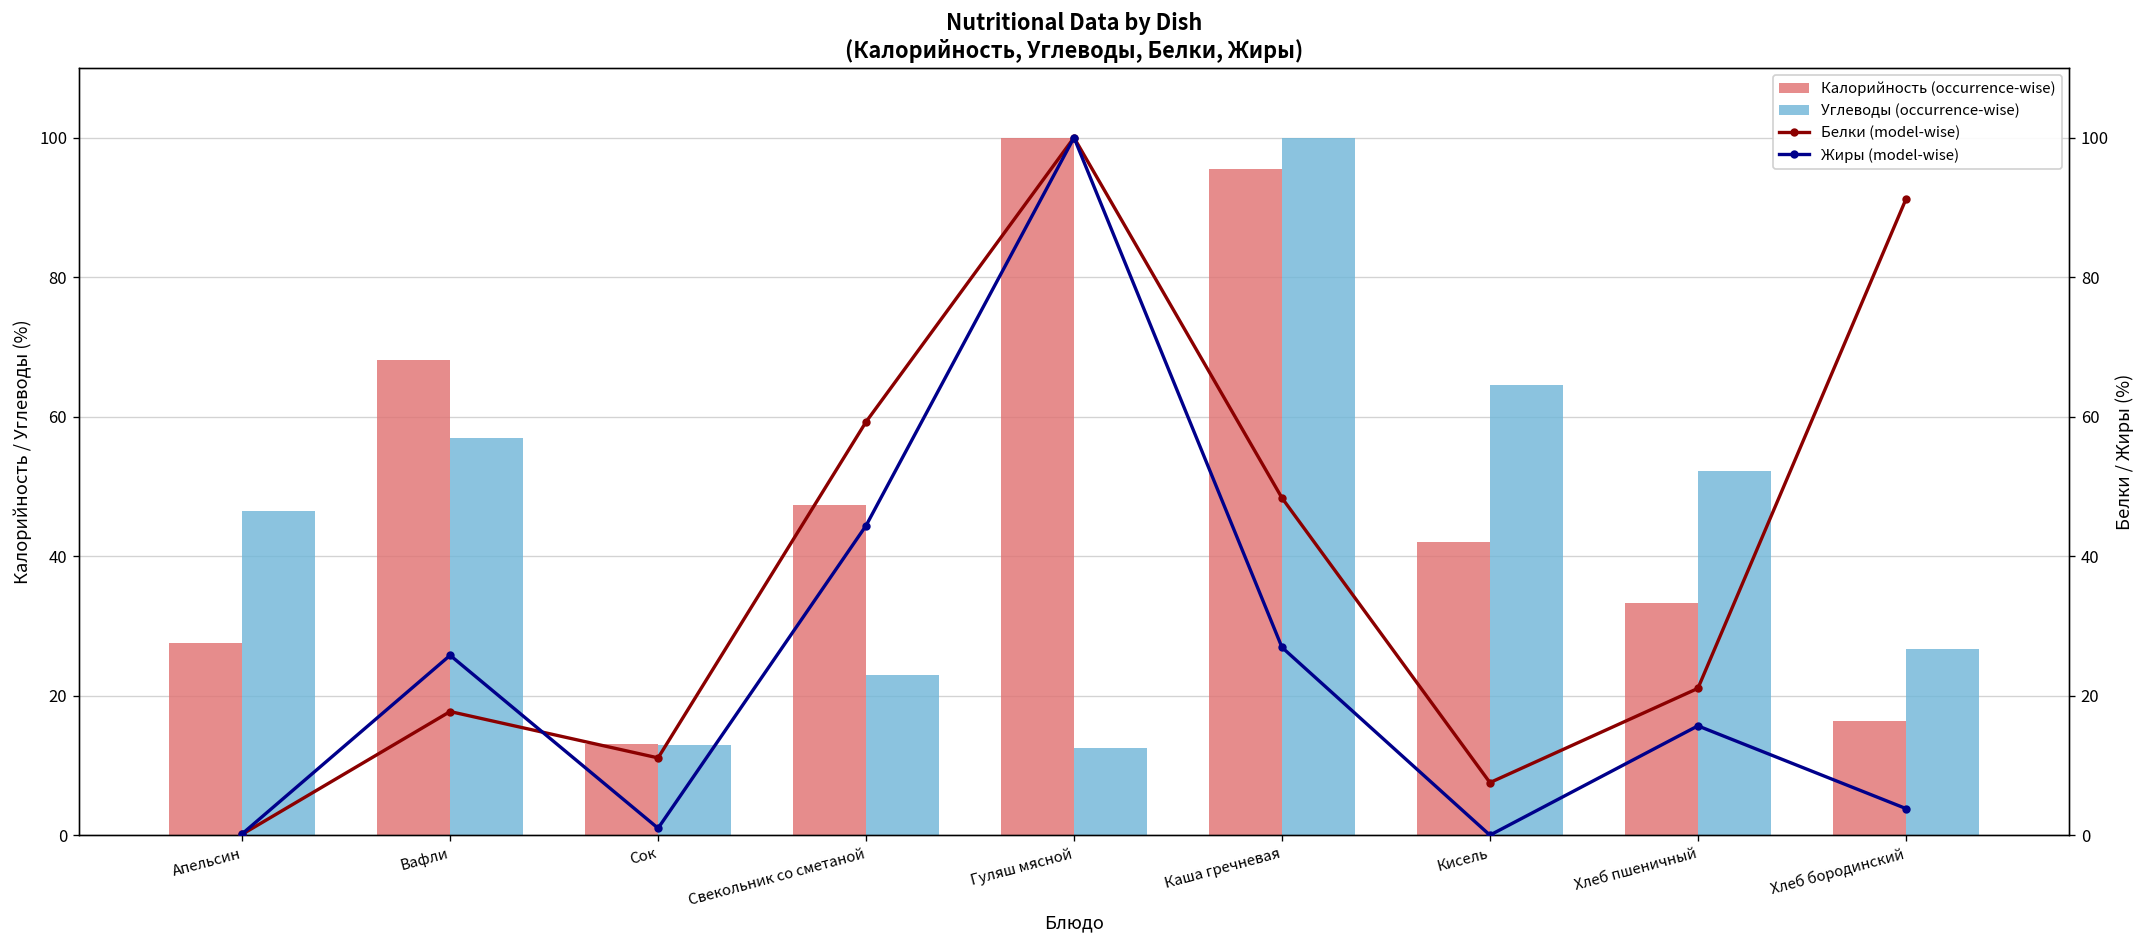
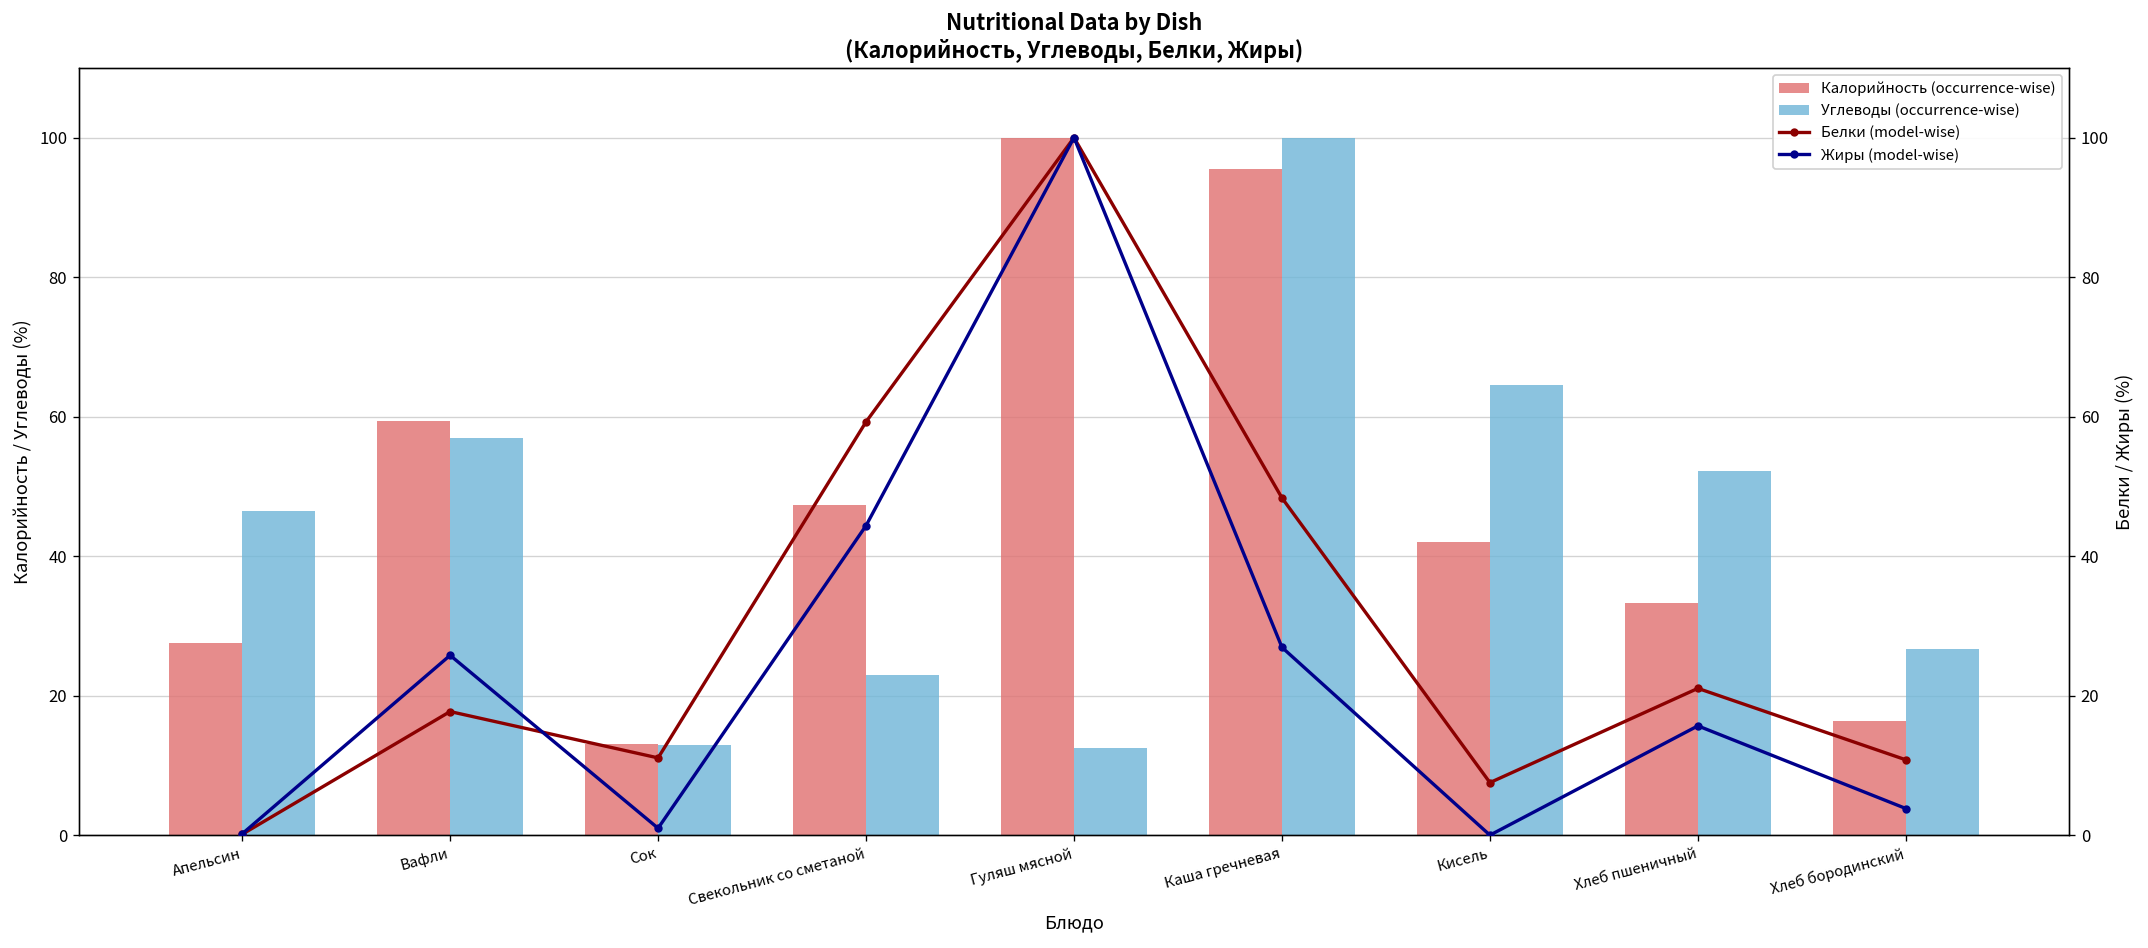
  {
    "Калорийность (occurrence-wise)": {
      "Апельсин": 28,
-     "Вафли": 68,
+     "Вафли": 59,
      "Сок": 13,
      "Свекольник со сметаной": 47,
      "Гуляш мясной": 100,
      "Каша гречневая": 96,
      "Кисель": 42,
      "Хлеб пшеничный": 33,
      "Хлеб бородинский": 16
    },
    "Углеводы (occurrence-wise)": {
      "Апельсин": 47,
      "Вафли": 57,
      "Сок": 13,
      "Свекольник со сметаной": 23,
      "Гуляш мясной": 12,
      "Каша гречневая": 100,
      "Кисель": 64,
      "Хлеб пшеничный": 52,
      "Хлеб бородинский": 27
    },
    "Белки (model-wise)": {
      "Вафли": 18,
      "Сок": 11,
      "Свекольник со сметаной": 59,
      "Каша гречневая": 48,
      "Кисель": 8,
      "Хлеб пшеничный": 21,
-     "Хлеб бородинский": 91
+     "Хлеб бородинский": 11
    },
    "Жиры (model-wise)": {
      "Вафли": 26,
      "Сок": 1,
      "Свекольник со сметаной": 44,
      "Каша гречневая": 27,
      "Кисель": 0,
      "Хлеб пшеничный": 16,
      "Хлеб бородинский": 4
    }
  }
